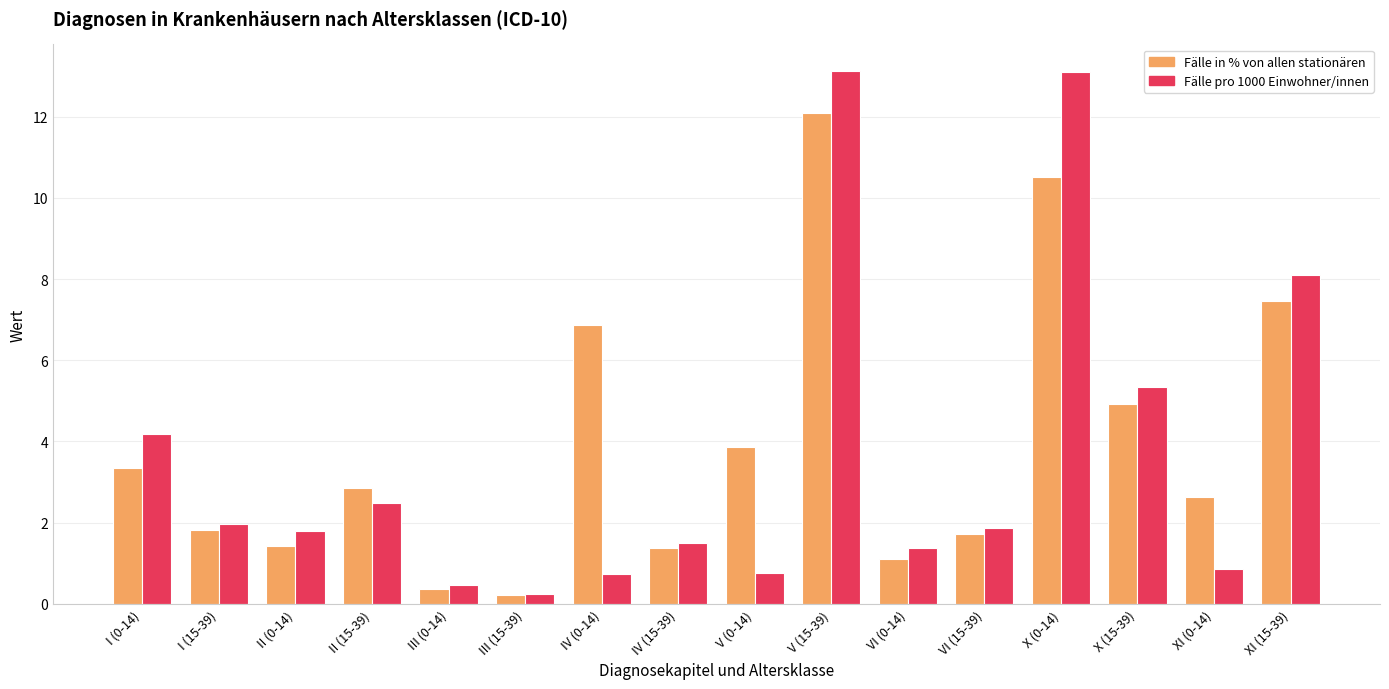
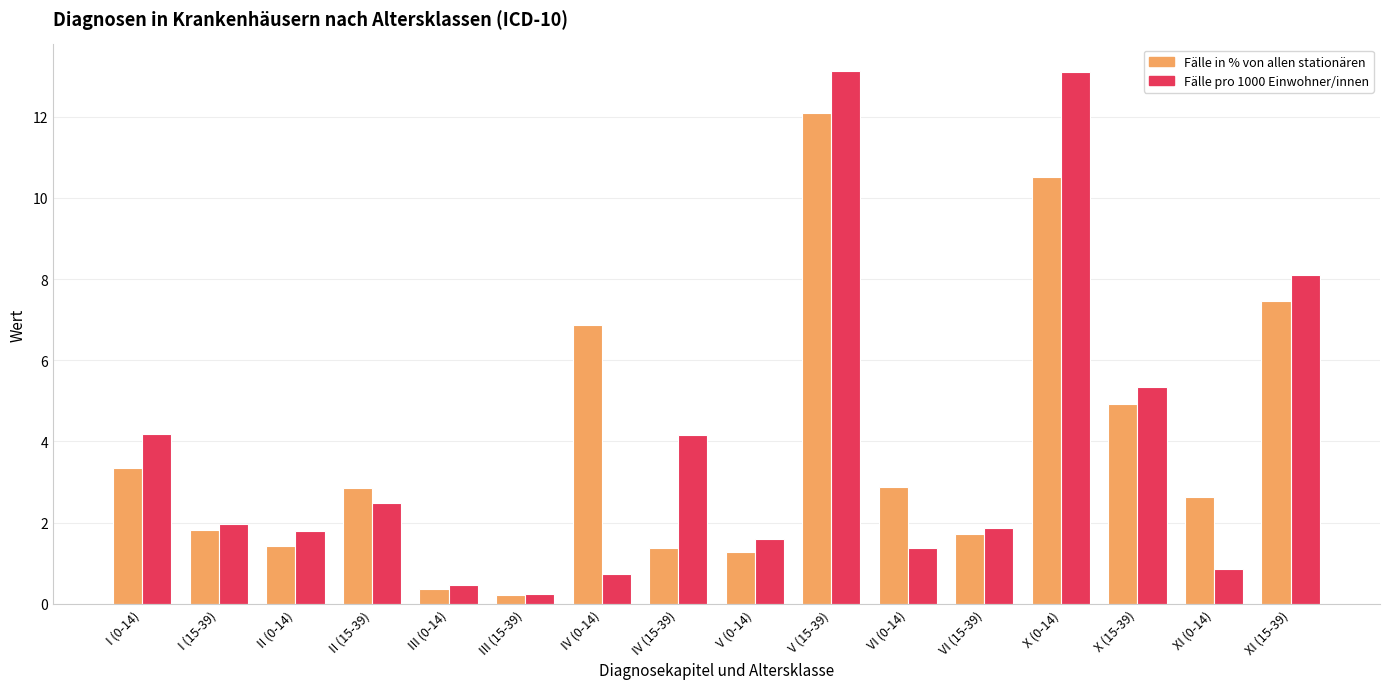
  {
    "Fälle in % von allen stationären": {
      "I (0-14)": 3.4,
      "I (15-39)": 1.8,
      "II (0-14)": 1.4,
      "II (15-39)": 2.8,
      "III (0-14)": 0.4,
      "III (15-39)": 0.2,
      "IV (0-14)": 6.9,
      "IV (15-39)": 1.4,
-     "V (0-14)": 3.9,
+     "V (0-14)": 1.3,
      "V (15-39)": 12.1,
-     "VI (0-14)": 1.1,
+     "VI (0-14)": 2.9,
      "VI (15-39)": 1.7,
      "X (0-14)": 10.5,
      "X (15-39)": 4.9,
      "XI (0-14)": 2.6,
      "XI (15-39)": 7.5
    },
    "Fälle pro 1000 Einwohner/innen": {
      "I (0-14)": 4.2,
      "I (15-39)": 2.0,
      "II (0-14)": 1.8,
      "II (15-39)": 2.5,
      "III (0-14)": 0.5,
      "III (15-39)": 0.2,
      "IV (0-14)": 0.7,
-     "IV (15-39)": 1.5,
-     "V (0-14)": 0.8,
+     "IV (15-39)": 4.2,
+     "V (0-14)": 1.6,
      "V (15-39)": 13.1,
      "VI (0-14)": 1.4,
      "VI (15-39)": 1.9,
      "X (0-14)": 13.1,
      "X (15-39)": 5.4,
      "XI (0-14)": 0.9,
      "XI (15-39)": 8.1
    }
  }
